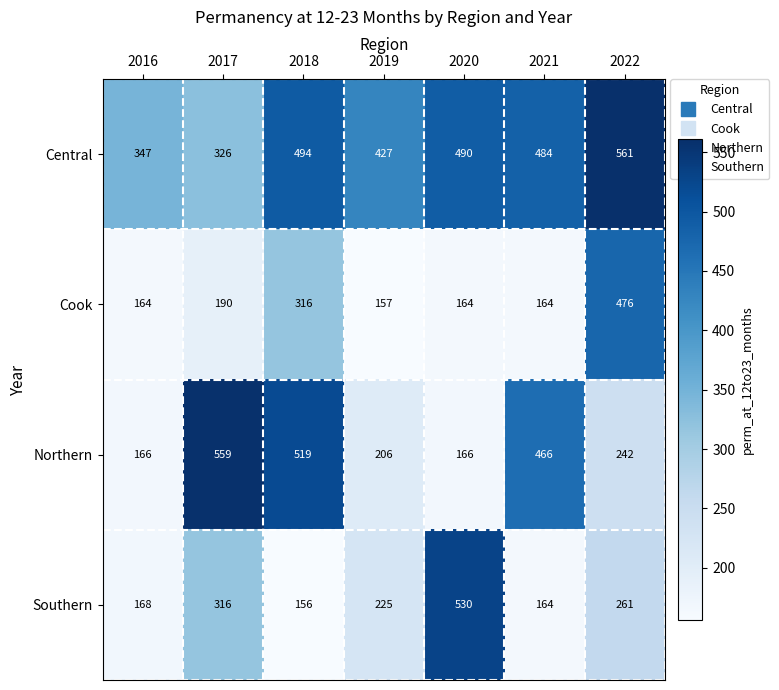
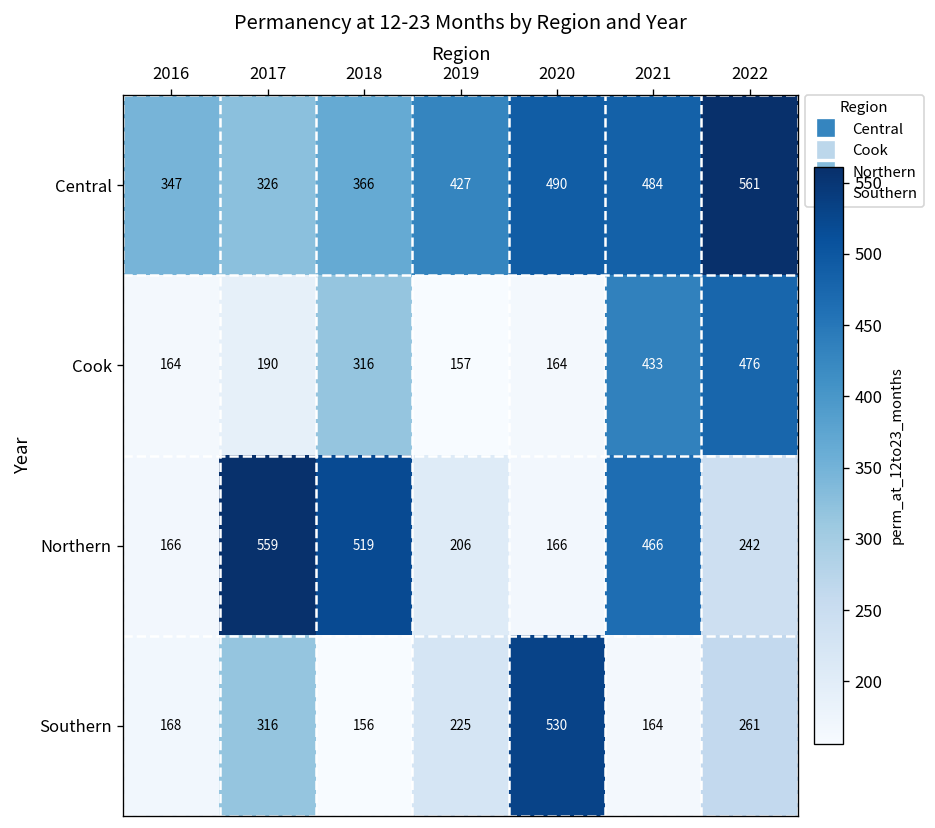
  {
    "Central": {
      "2016": 347,
      "2017": 326,
-     "2018": 494,
+     "2018": 366,
      "2019": 427,
      "2020": 490,
      "2021": 484,
      "2022": 561
    },
    "Cook": {
      "2016": 164,
      "2017": 190,
      "2018": 316,
      "2019": 157,
      "2020": 164,
-     "2021": 164,
+     "2021": 433,
      "2022": 476
    },
    "Northern": {
      "2016": 166,
      "2017": 559,
      "2018": 519,
      "2019": 206,
      "2020": 166,
      "2021": 466,
      "2022": 242
    },
    "Southern": {
      "2016": 168,
      "2017": 316,
      "2018": 156,
      "2019": 225,
      "2020": 530,
      "2021": 164,
      "2022": 261
    }
  }
